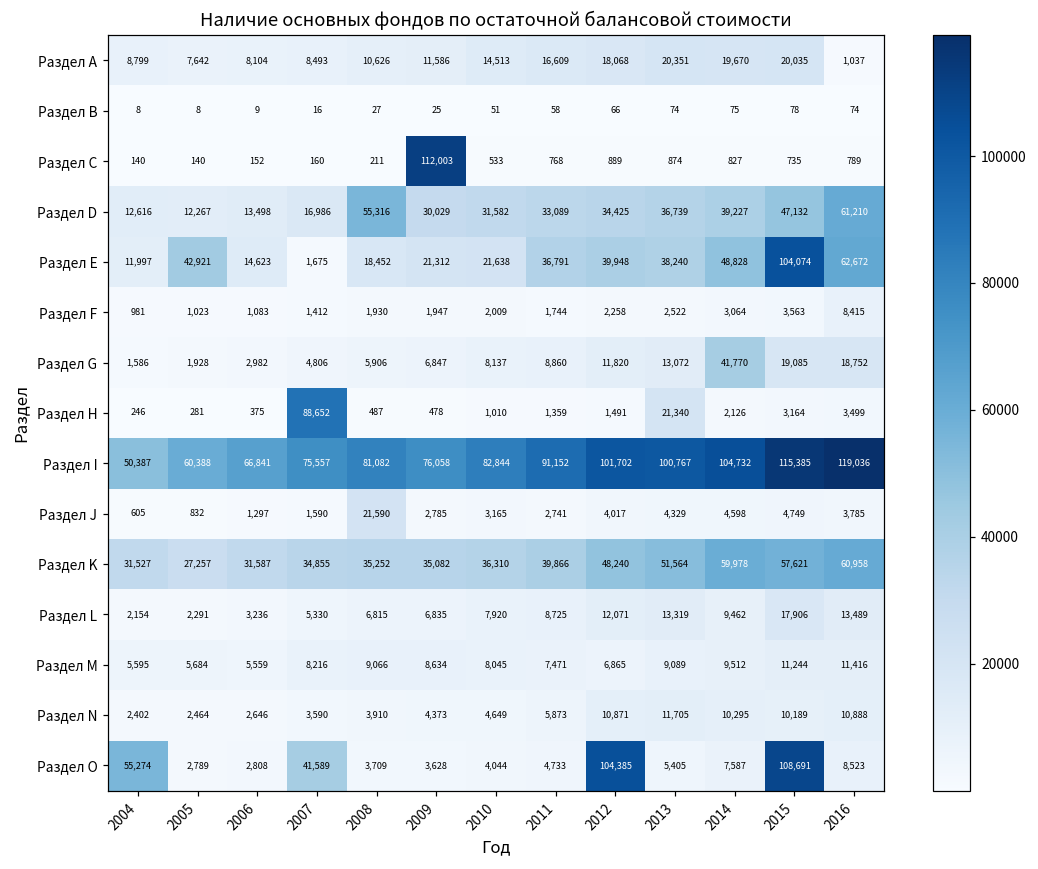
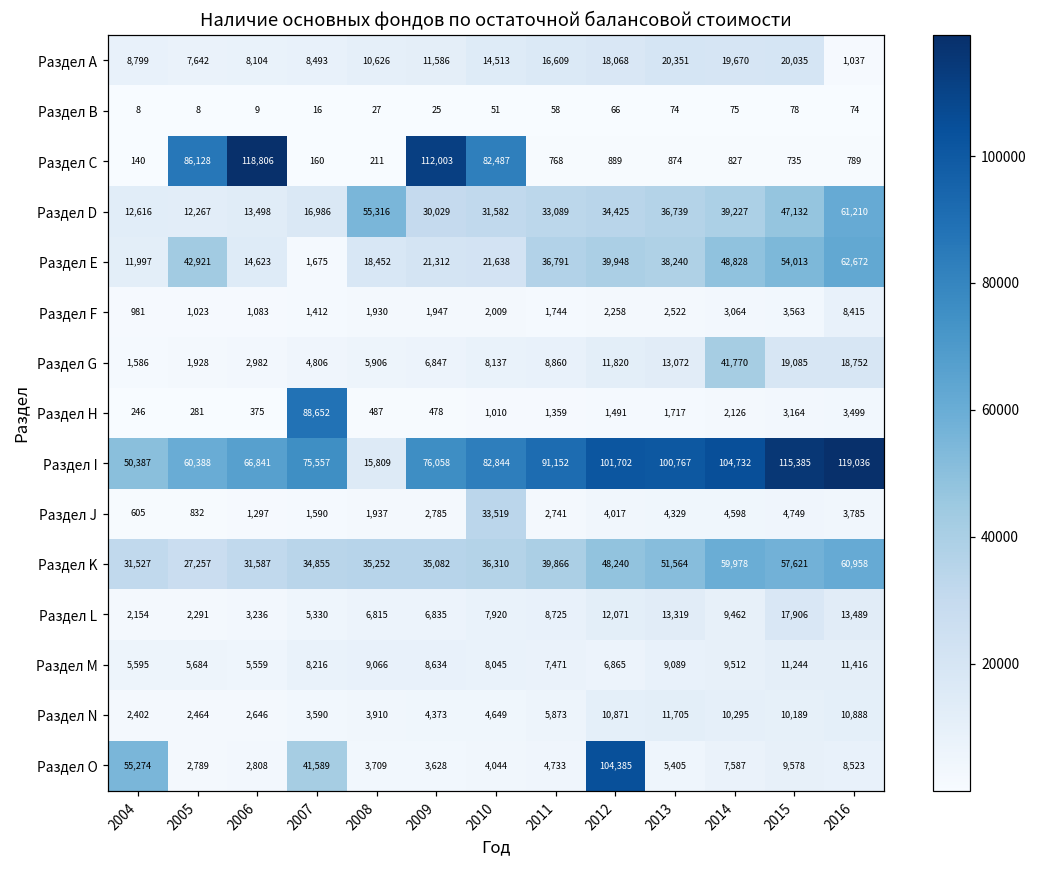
  {
    "Раздел А": {
      "2004": "8,799",
      "2005": "7,642",
      "2006": "8,104",
      "2007": "8,493",
      "2008": "10,626",
      "2009": "11,586",
      "2010": "14,513",
      "2011": "16,609",
      "2012": "18,068",
      "2013": "20,351",
      "2014": "19,670",
      "2015": "20,035",
      "2016": "1,037"
    },
    "Раздел В": {
      "2004": "8",
      "2005": "8",
      "2006": "9",
      "2007": "16",
      "2008": "27",
      "2009": "25",
      "2010": "51",
      "2011": "58",
      "2012": "66",
      "2013": "74",
      "2014": "75",
      "2015": "78",
      "2016": "74"
    },
    "Раздел С": {
      "2004": "140",
-     "2005": "140",
-     "2006": "152",
+     "2005": "86,128",
+     "2006": "118,806",
      "2007": "160",
      "2008": "211",
      "2009": "112,003",
-     "2010": "533",
+     "2010": "82,487",
      "2011": "768",
      "2012": "889",
      "2013": "874",
      "2014": "827",
      "2015": "735",
      "2016": "789"
    },
    "Раздел D": {
      "2004": "12,616",
      "2005": "12,267",
      "2006": "13,498",
      "2007": "16,986",
      "2008": "55,316",
      "2009": "30,029",
      "2010": "31,582",
      "2011": "33,089",
      "2012": "34,425",
      "2013": "36,739",
      "2014": "39,227",
      "2015": "47,132",
      "2016": "61,210"
    },
    "Раздел Е": {
      "2004": "11,997",
      "2005": "42,921",
      "2006": "14,623",
      "2007": "1,675",
      "2008": "18,452",
      "2009": "21,312",
      "2010": "21,638",
      "2011": "36,791",
      "2012": "39,948",
      "2013": "38,240",
      "2014": "48,828",
-     "2015": "104,074",
+     "2015": "54,013",
      "2016": "62,672"
    },
    "Раздел F": {
      "2004": "981",
      "2005": "1,023",
      "2006": "1,083",
      "2007": "1,412",
      "2008": "1,930",
      "2009": "1,947",
      "2010": "2,009",
      "2011": "1,744",
      "2012": "2,258",
      "2013": "2,522",
      "2014": "3,064",
      "2015": "3,563",
      "2016": "8,415"
    },
    "Раздел G": {
      "2004": "1,586",
      "2005": "1,928",
      "2006": "2,982",
      "2007": "4,806",
      "2008": "5,906",
      "2009": "6,847",
      "2010": "8,137",
      "2011": "8,860",
      "2012": "11,820",
      "2013": "13,072",
      "2014": "41,770",
      "2015": "19,085",
      "2016": "18,752"
    },
    "Раздел Н": {
      "2004": "246",
      "2005": "281",
      "2006": "375",
      "2007": "88,652",
      "2008": "487",
      "2009": "478",
      "2010": "1,010",
      "2011": "1,359",
      "2012": "1,491",
-     "2013": "21,340",
+     "2013": "1,717",
      "2014": "2,126",
      "2015": "3,164",
      "2016": "3,499"
    },
    "Раздел I": {
      "2004": "50,387",
      "2005": "60,388",
      "2006": "66,841",
      "2007": "75,557",
-     "2008": "81,082",
+     "2008": "15,809",
      "2009": "76,058",
      "2010": "82,844",
      "2011": "91,152",
      "2012": "101,702",
      "2013": "100,767",
      "2014": "104,732",
      "2015": "115,385",
      "2016": "119,036"
    },
    "Раздел J": {
      "2004": "605",
      "2005": "832",
      "2006": "1,297",
      "2007": "1,590",
-     "2008": "21,590",
+     "2008": "1,937",
      "2009": "2,785",
-     "2010": "3,165",
+     "2010": "33,519",
      "2011": "2,741",
      "2012": "4,017",
      "2013": "4,329",
      "2014": "4,598",
      "2015": "4,749",
      "2016": "3,785"
    },
    "Раздел K": {
      "2004": "31,527",
      "2005": "27,257",
      "2006": "31,587",
      "2007": "34,855",
      "2008": "35,252",
      "2009": "35,082",
      "2010": "36,310",
      "2011": "39,866",
      "2012": "48,240",
      "2013": "51,564",
      "2014": "59,978",
      "2015": "57,621",
      "2016": "60,958"
    },
    "Раздел L": {
      "2004": "2,154",
      "2005": "2,291",
      "2006": "3,236",
      "2007": "5,330",
      "2008": "6,815",
      "2009": "6,835",
      "2010": "7,920",
      "2011": "8,725",
      "2012": "12,071",
      "2013": "13,319",
      "2014": "9,462",
      "2015": "17,906",
      "2016": "13,489"
    },
    "Раздел M": {
      "2004": "5,595",
      "2005": "5,684",
      "2006": "5,559",
      "2007": "8,216",
      "2008": "9,066",
      "2009": "8,634",
      "2010": "8,045",
      "2011": "7,471",
      "2012": "6,865",
      "2013": "9,089",
      "2014": "9,512",
      "2015": "11,244",
      "2016": "11,416"
    },
    "Раздел N": {
      "2004": "2,402",
      "2005": "2,464",
      "2006": "2,646",
      "2007": "3,590",
      "2008": "3,910",
      "2009": "4,373",
      "2010": "4,649",
      "2011": "5,873",
      "2012": "10,871",
      "2013": "11,705",
      "2014": "10,295",
      "2015": "10,189",
      "2016": "10,888"
    },
    "Раздел O": {
      "2004": "55,274",
      "2005": "2,789",
      "2006": "2,808",
      "2007": "41,589",
      "2008": "3,709",
      "2009": "3,628",
      "2010": "4,044",
      "2011": "4,733",
      "2012": "104,385",
      "2013": "5,405",
      "2014": "7,587",
-     "2015": "108,691",
+     "2015": "9,578",
      "2016": "8,523"
    }
  }
